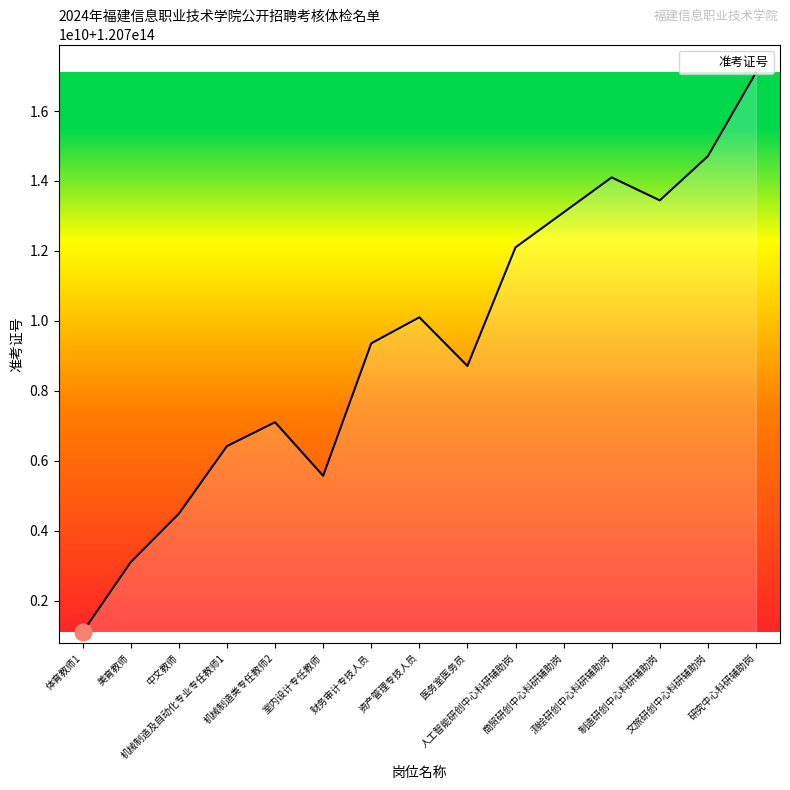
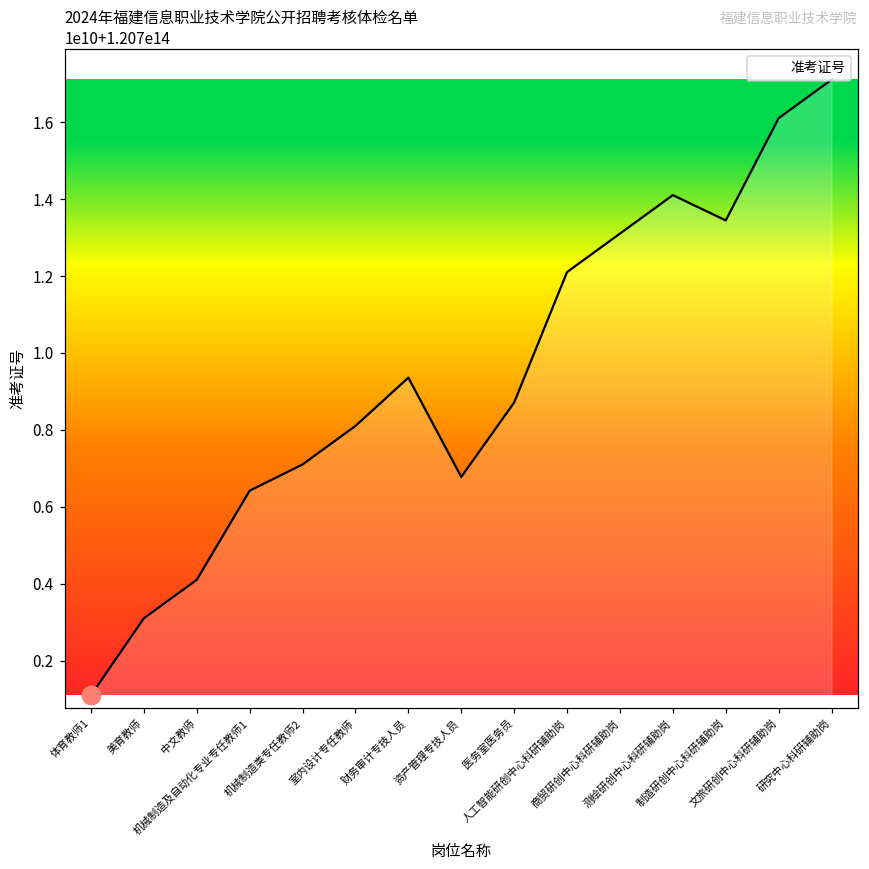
  {
    "准考证号": {
      "美育教师": 120703100000000,
-     "中文教师": 120704500000000,
+     "中文教师": 120704100000000,
      "机械制造及自动化专业专任教师1": 120706400000000,
      "机械制造类专任教师2": 120707100000000,
-     "室内设计专任教师": 120705600000000,
+     "室内设计专任教师": 120708100000000,
      "财务审计专技人员": 120709400000000,
-     "资产管理专技人员": 120710100000000,
+     "资产管理专技人员": 120706800000000,
      "医务室医务员": 120708700000000,
      "人工智能研创中心科研辅助岗": 120712100000000,
      "商贸研创中心科研辅助岗": 120713100000000,
      "测绘研创中心科研辅助岗": 120714100000000,
      "制造研创中心科研辅助岗": 120713400000000,
-     "文旅研创中心科研辅助岗": 120714700000000
+     "文旅研创中心科研辅助岗": 120716100000000
    }
  }
